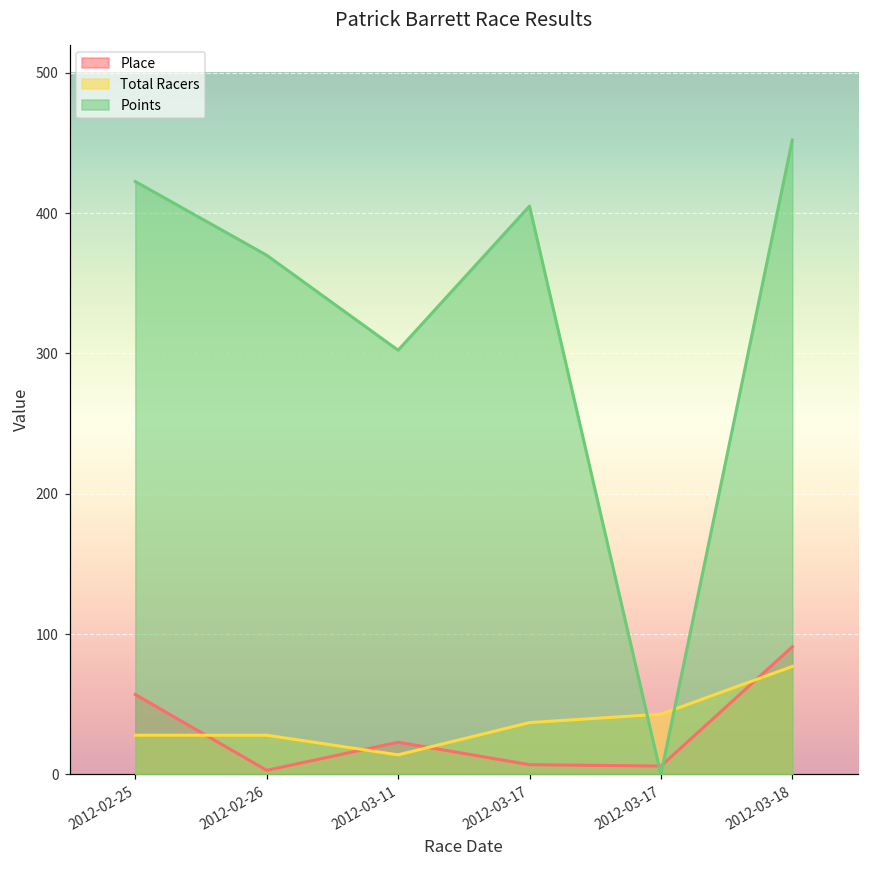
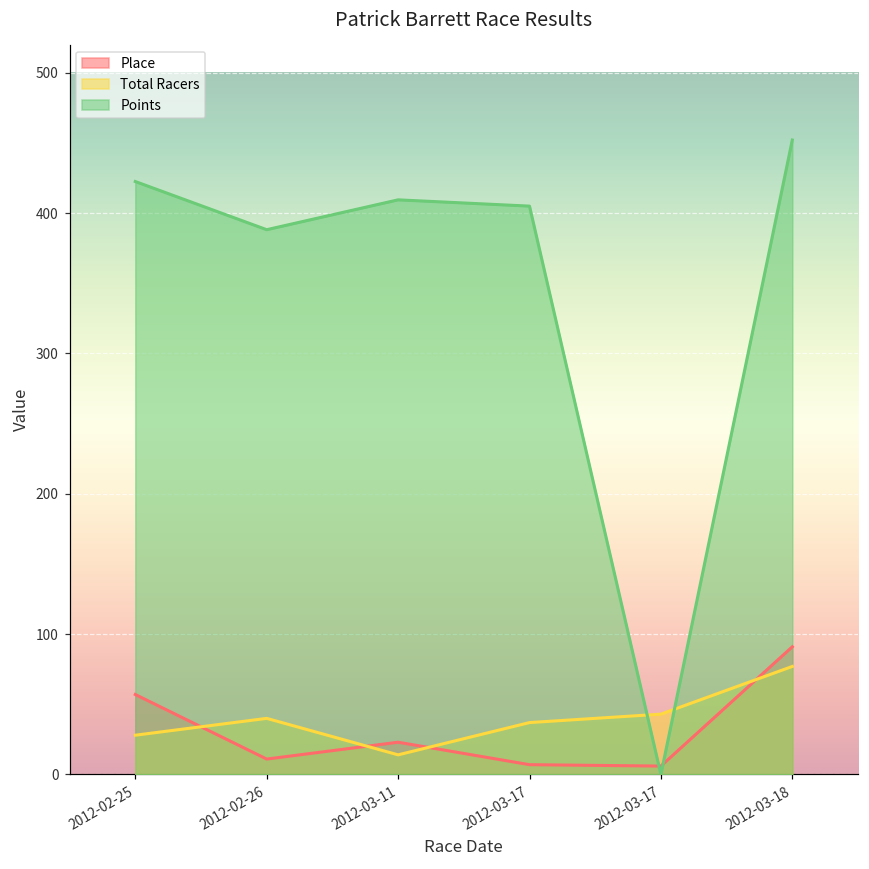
  {
    "Place": {
      "2012-02-25": 57,
-     "2012-02-26": 3,
+     "2012-02-26": 11,
      "2012-03-11": 23,
      "2012-03-18": 91
    },
    "Total Racers": {
      "2012-02-25": 28,
-     "2012-02-26": 28,
+     "2012-02-26": 40,
      "2012-03-11": 14,
      "2012-03-18": 77
    },
    "Points": {
      "2012-02-25": 423,
-     "2012-02-26": 370,
-     "2012-03-11": 302,
+     "2012-02-26": 388,
+     "2012-03-11": 409,
      "2012-03-18": 452
    }
  }
